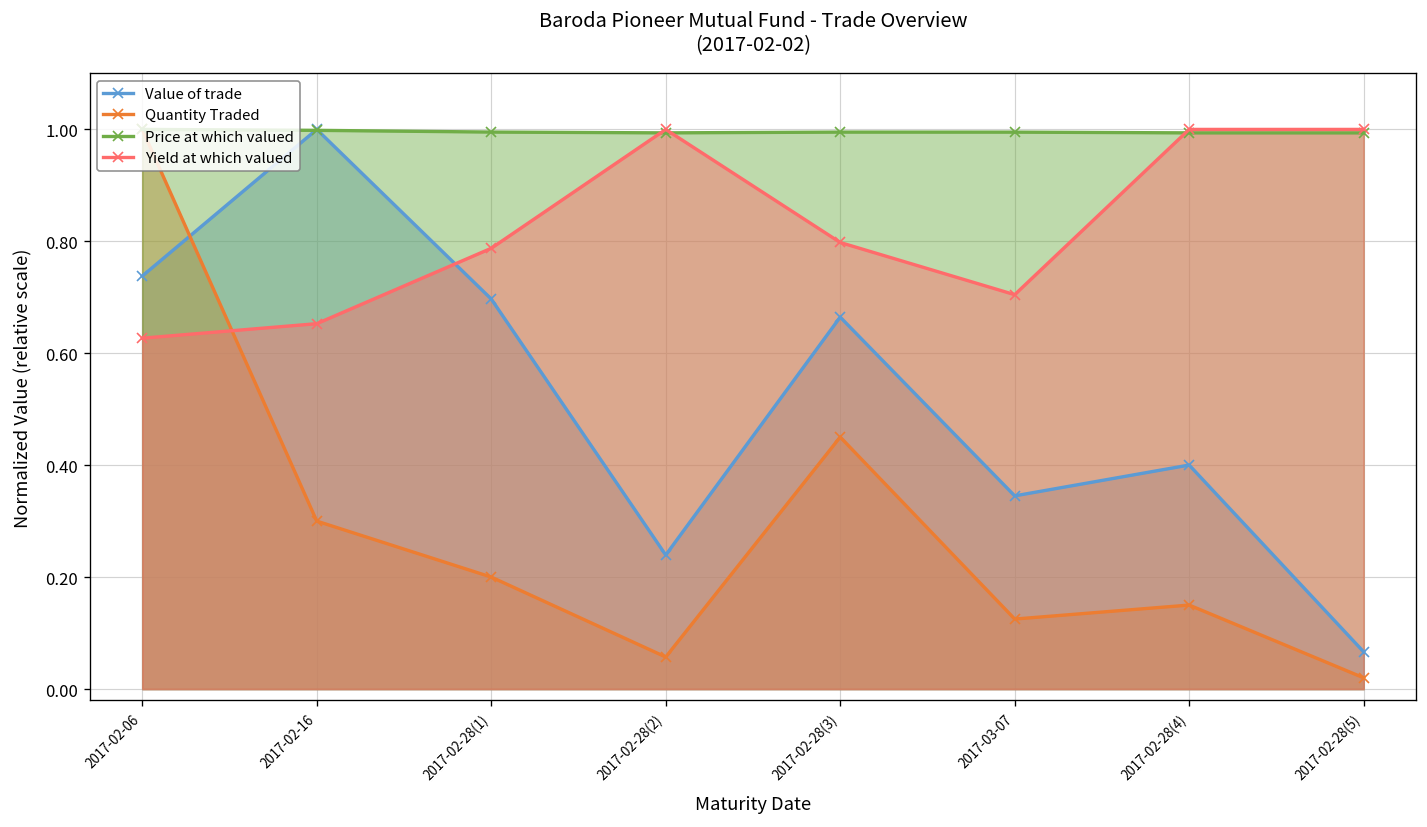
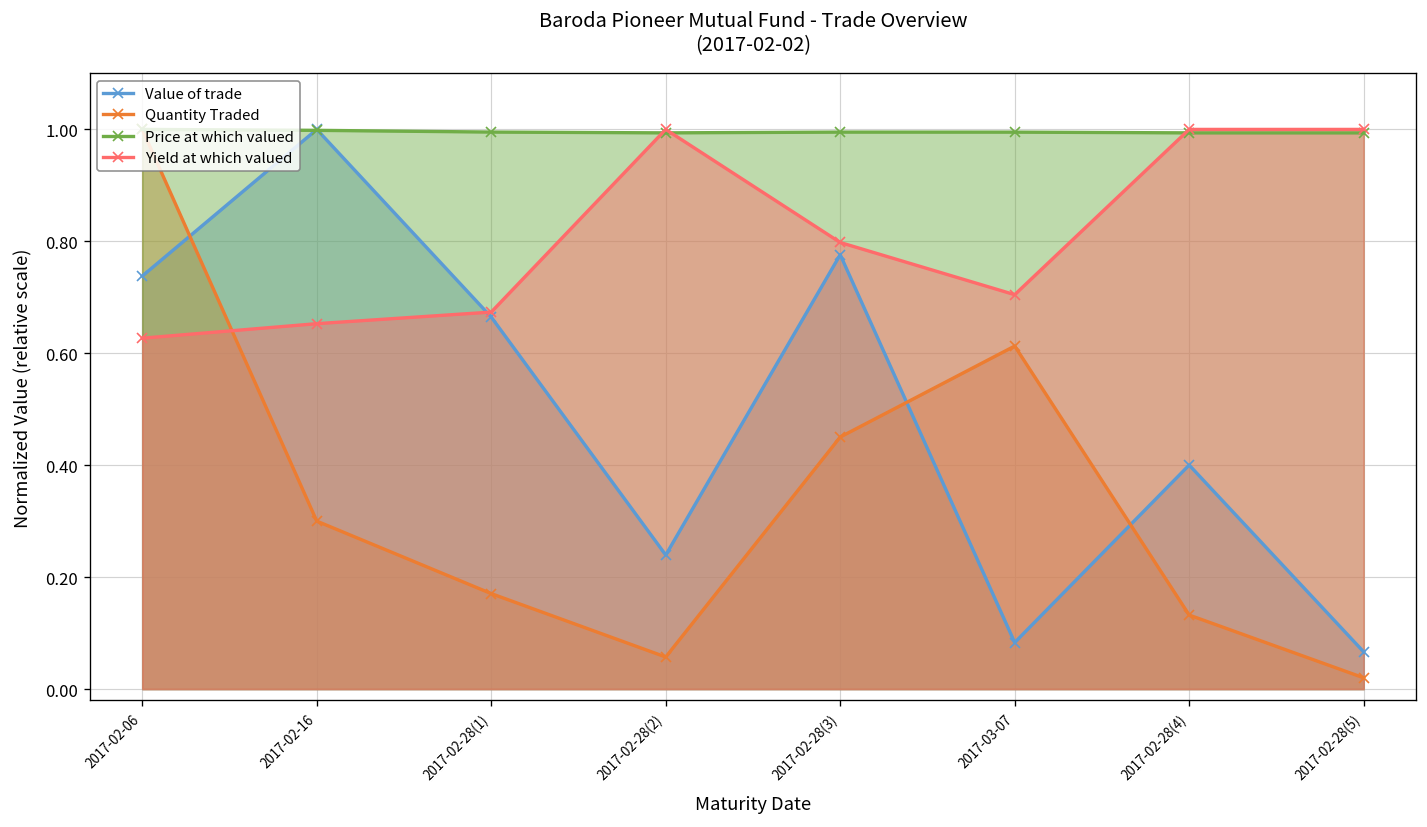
  {
    "Value of trade": {
      "2017-02-06": 0.74,
-     "2017-02-28(1)": 0.70,
+     "2017-02-28(1)": 0.66,
      "2017-02-28(2)": 0.24,
-     "2017-02-28(3)": 0.66,
-     "2017-03-07": 0.35,
+     "2017-02-28(3)": 0.78,
+     "2017-03-07": 0.08,
      "2017-02-28(4)": 0.40,
      "2017-02-28(5)": 0.07
    },
    "Quantity Traded": {
      "2017-02-16": 0.30,
-     "2017-02-28(1)": 0.20,
+     "2017-02-28(1)": 0.17,
      "2017-02-28(2)": 0.06,
      "2017-02-28(3)": 0.45,
-     "2017-03-07": 0.13,
-     "2017-02-28(4)": 0.15,
+     "2017-03-07": 0.61,
+     "2017-02-28(4)": 0.13,
      "2017-02-28(5)": 0.02
    },
    "Price at which valued": {
      "2017-02-28(1)": 1.00,
      "2017-02-28(2)": 0.99,
      "2017-02-28(3)": 1.00,
      "2017-03-07": 1.00,
      "2017-02-28(4)": 0.99,
      "2017-02-28(5)": 0.99
    },
    "Yield at which valued": {
      "2017-02-06": 0.63,
      "2017-02-16": 0.65,
-     "2017-02-28(1)": 0.79,
+     "2017-02-28(1)": 0.67,
      "2017-02-28(2)": 1.00,
      "2017-02-28(3)": 0.80,
      "2017-03-07": 0.70,
      "2017-02-28(4)": 1.00,
      "2017-02-28(5)": 1.00
    }
  }
